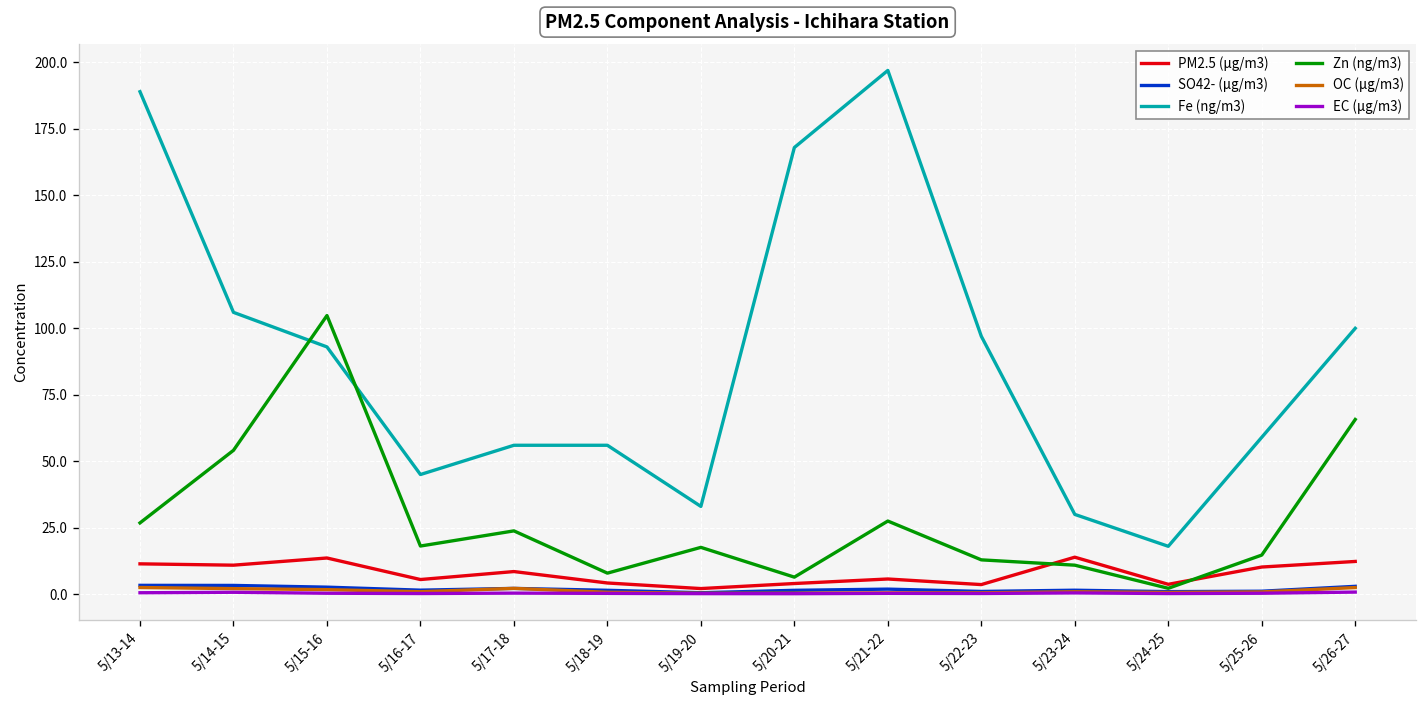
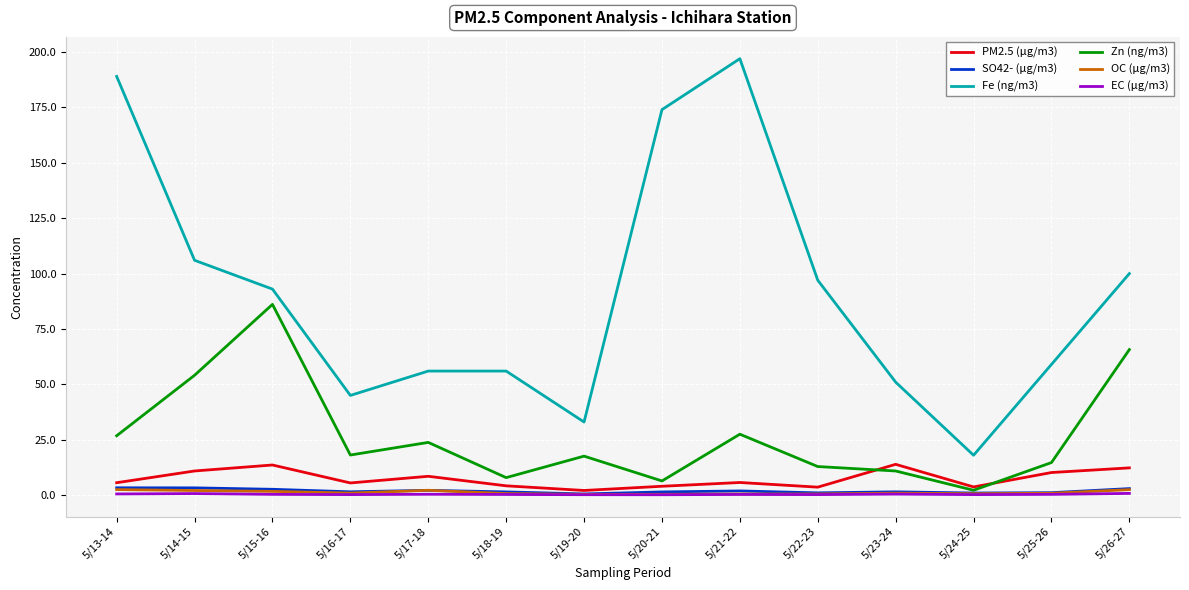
  {
    "PM2.5 (μg/m3)": {
-     "5/13-14": 11,
+     "5/13-14": 6,
      "5/14-15": 11,
      "5/15-16": 14,
      "5/16-17": 6,
      "5/17-18": 9,
      "5/18-19": 4,
      "5/19-20": 2,
      "5/20-21": 4,
      "5/21-22": 6,
      "5/22-23": 4,
      "5/23-24": 14,
      "5/24-25": 4,
      "5/25-26": 10,
      "5/26-27": 12
    },
    "SO42- (μg/m3)": {
      "5/14-15": 3,
      "5/21-22": 2
    },
    "Fe (ng/m3)": {
      "5/13-14": 189,
      "5/14-15": 106,
      "5/15-16": 93,
      "5/16-17": 45,
      "5/17-18": 56,
      "5/18-19": 56,
      "5/19-20": 33,
-     "5/20-21": 168,
+     "5/20-21": 174,
      "5/21-22": 197,
      "5/22-23": 97,
-     "5/23-24": 30,
+     "5/23-24": 51,
      "5/24-25": 18,
      "5/25-26": 59,
      "5/26-27": 100
    },
    "Zn (ng/m3)": {
      "5/13-14": 27,
      "5/14-15": 54,
-     "5/15-16": 105,
+     "5/15-16": 86,
      "5/16-17": 18,
      "5/17-18": 24,
      "5/18-19": 8,
      "5/19-20": 18,
      "5/20-21": 6,
      "5/21-22": 28,
      "5/22-23": 13,
      "5/23-24": 11,
      "5/24-25": 2,
      "5/25-26": 15,
      "5/26-27": 66
    },
    "OC (μg/m3)": {
      "5/14-15": 2
    },
    "EC (μg/m3)": {
      "5/13-14": 1,
      "5/14-15": 1,
      "5/15-16": 0,
      "5/17-18": 0,
      "5/26-27": 1
    }
  }
